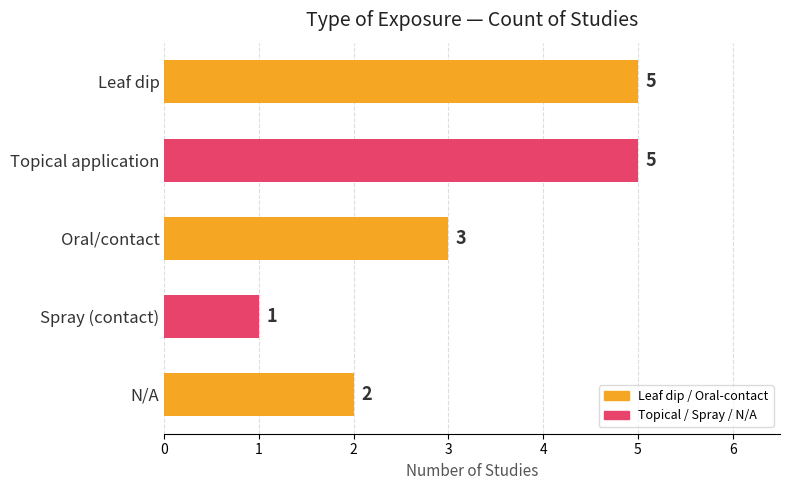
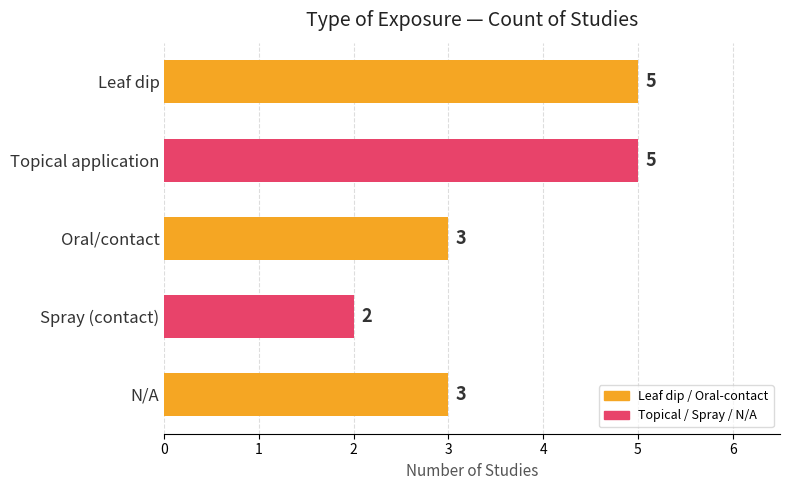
  {
    "Leaf dip": 5,
    "Topical application": 5,
    "Oral/contact": 3,
-   "Spray (contact)": 1,
-   "N/A": 2
+   "Spray (contact)": 2,
+   "N/A": 3
  }
